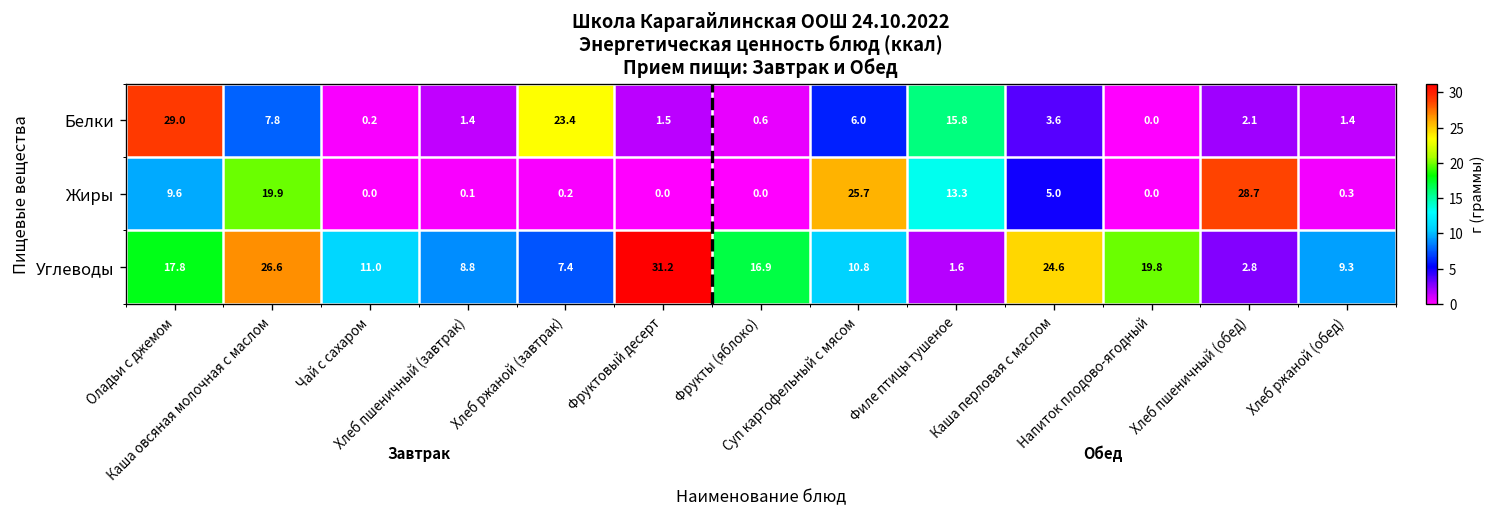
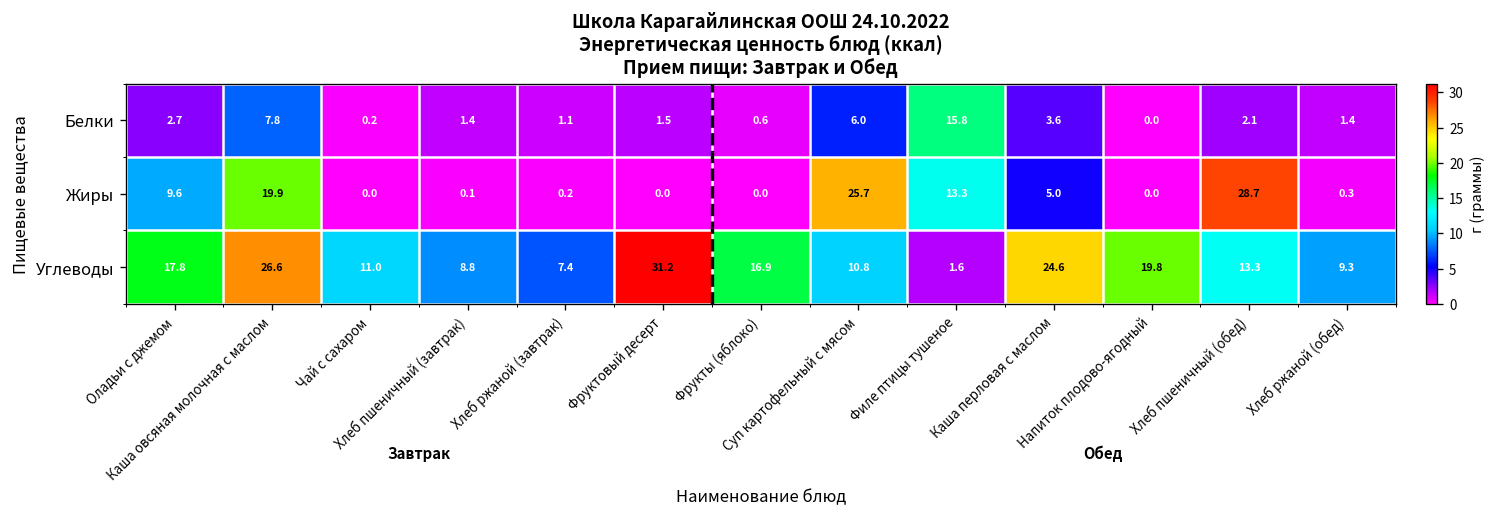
  {
    "Белки": {
-     "Оладьи с джемом": 29.0,
+     "Оладьи с джемом": 2.7,
      "Каша овсяная молочная с маслом": 7.8,
      "Чай с сахаром": 0.2,
      "Хлеб пшеничный (завтрак)": 1.4,
-     "Хлеб ржаной (завтрак)": 23.4,
+     "Хлеб ржаной (завтрак)": 1.1,
      "Фруктовый десерт": 1.5,
      "Фрукты (яблоко)": 0.6,
      "Суп картофельный с мясом": 6.0,
      "Филе птицы тушеное": 15.8,
      "Каша перловая с маслом": 3.6,
      "Напиток плодово-ягодный": 0.0,
      "Хлеб пшеничный (обед)": 2.1,
      "Хлеб ржаной (обед)": 1.4
    },
    "Жиры": {
      "Оладьи с джемом": 9.6,
      "Каша овсяная молочная с маслом": 19.9,
      "Чай с сахаром": 0.0,
      "Хлеб пшеничный (завтрак)": 0.1,
      "Хлеб ржаной (завтрак)": 0.2,
      "Фруктовый десерт": 0.0,
      "Фрукты (яблоко)": 0.0,
      "Суп картофельный с мясом": 25.7,
      "Филе птицы тушеное": 13.3,
      "Каша перловая с маслом": 5.0,
      "Напиток плодово-ягодный": 0.0,
      "Хлеб пшеничный (обед)": 28.7,
      "Хлеб ржаной (обед)": 0.3
    },
    "Углеводы": {
      "Оладьи с джемом": 17.8,
      "Каша овсяная молочная с маслом": 26.6,
      "Чай с сахаром": 11.0,
      "Хлеб пшеничный (завтрак)": 8.8,
      "Хлеб ржаной (завтрак)": 7.4,
      "Фруктовый десерт": 31.2,
      "Фрукты (яблоко)": 16.9,
      "Суп картофельный с мясом": 10.8,
      "Филе птицы тушеное": 1.6,
      "Каша перловая с маслом": 24.6,
      "Напиток плодово-ягодный": 19.8,
-     "Хлеб пшеничный (обед)": 2.8,
+     "Хлеб пшеничный (обед)": 13.3,
      "Хлеб ржаной (обед)": 9.3
    }
  }
